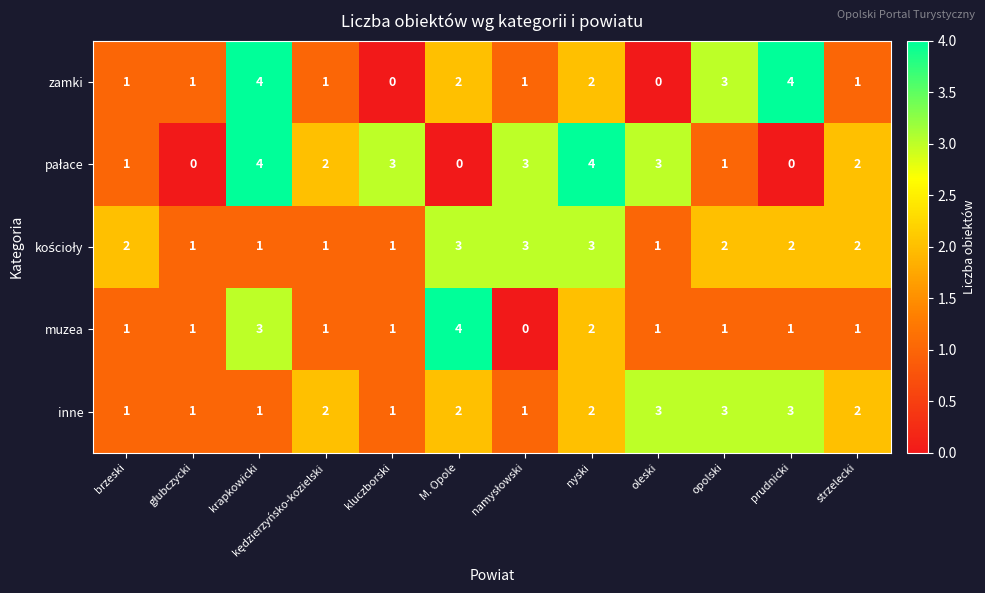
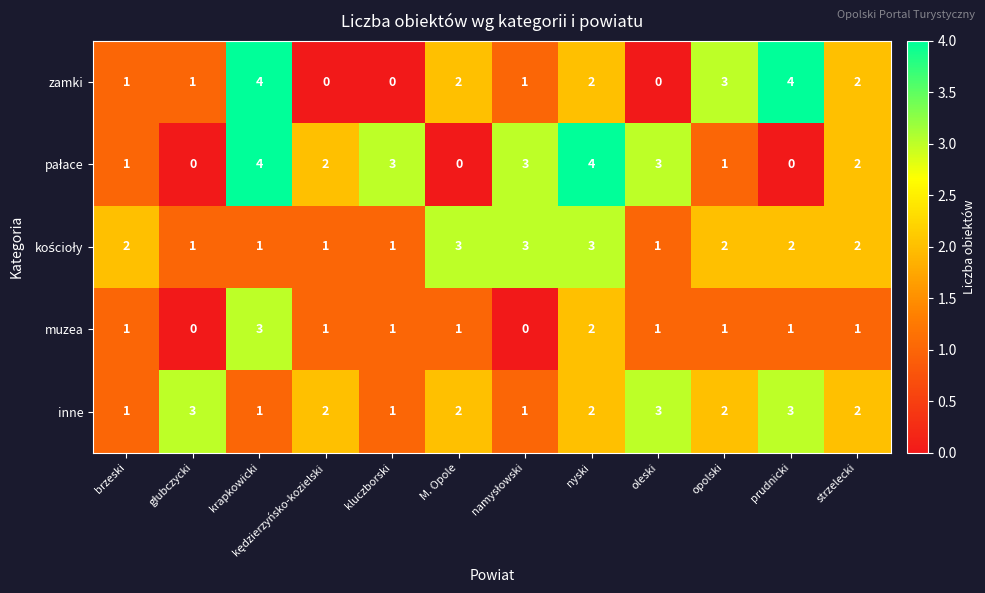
  {
    "zamki": {
      "brzeski": 1,
      "głubczycki": 1,
      "krapkowicki": 4,
-     "kędzierzyńsko-kozielski": 1,
+     "kędzierzyńsko-kozielski": 0,
      "kluczborski": 0,
      "M. Opole": 2,
      "namysłowski": 1,
      "nyski": 2,
      "oleski": 0,
      "opolski": 3,
      "prudnicki": 4,
-     "strzelecki": 1
+     "strzelecki": 2
    },
    "pałace": {
      "brzeski": 1,
      "głubczycki": 0,
      "krapkowicki": 4,
      "kędzierzyńsko-kozielski": 2,
      "kluczborski": 3,
      "M. Opole": 0,
      "namysłowski": 3,
      "nyski": 4,
      "oleski": 3,
      "opolski": 1,
      "prudnicki": 0,
      "strzelecki": 2
    },
    "kościoły": {
      "brzeski": 2,
      "głubczycki": 1,
      "krapkowicki": 1,
      "kędzierzyńsko-kozielski": 1,
      "kluczborski": 1,
      "M. Opole": 3,
      "namysłowski": 3,
      "nyski": 3,
      "oleski": 1,
      "opolski": 2,
      "prudnicki": 2,
      "strzelecki": 2
    },
    "muzea": {
      "brzeski": 1,
-     "głubczycki": 1,
+     "głubczycki": 0,
      "krapkowicki": 3,
      "kędzierzyńsko-kozielski": 1,
      "kluczborski": 1,
-     "M. Opole": 4,
+     "M. Opole": 1,
      "namysłowski": 0,
      "nyski": 2,
      "oleski": 1,
      "opolski": 1,
      "prudnicki": 1,
      "strzelecki": 1
    },
    "inne": {
      "brzeski": 1,
-     "głubczycki": 1,
+     "głubczycki": 3,
      "krapkowicki": 1,
      "kędzierzyńsko-kozielski": 2,
      "kluczborski": 1,
      "M. Opole": 2,
      "namysłowski": 1,
      "nyski": 2,
      "oleski": 3,
-     "opolski": 3,
+     "opolski": 2,
      "prudnicki": 3,
      "strzelecki": 2
    }
  }
